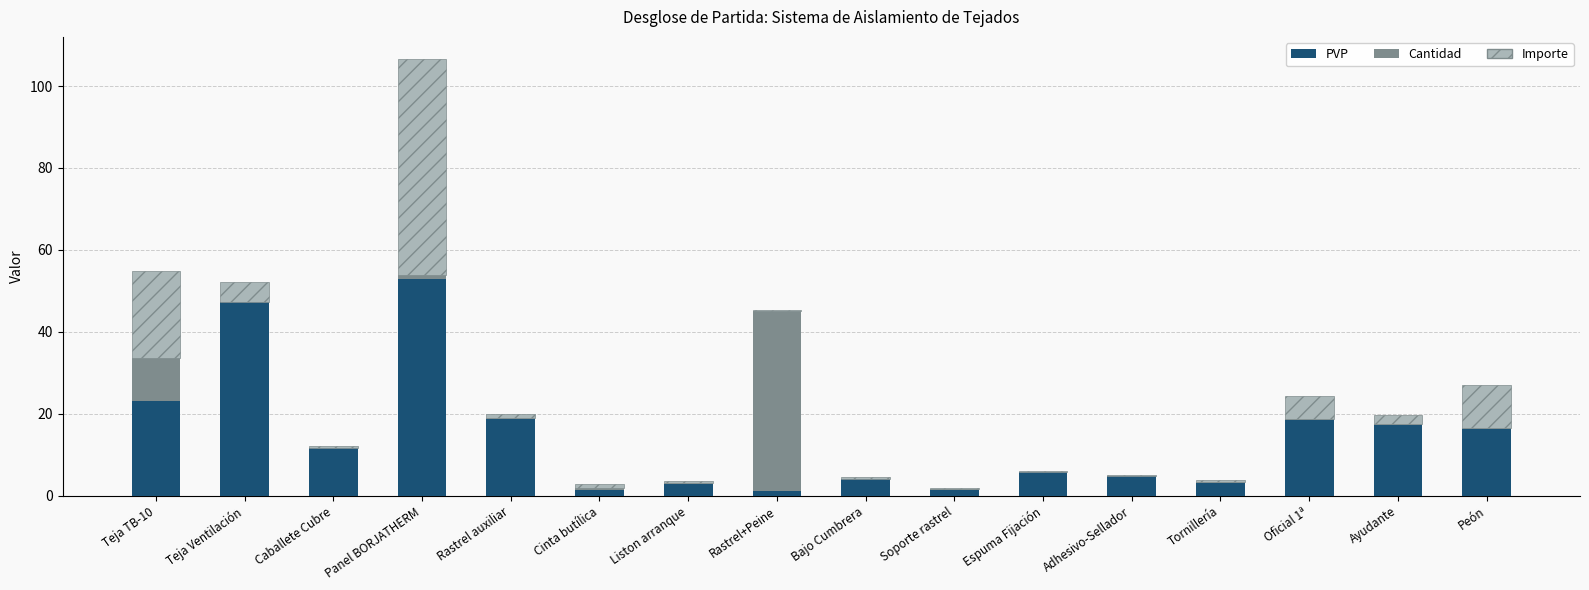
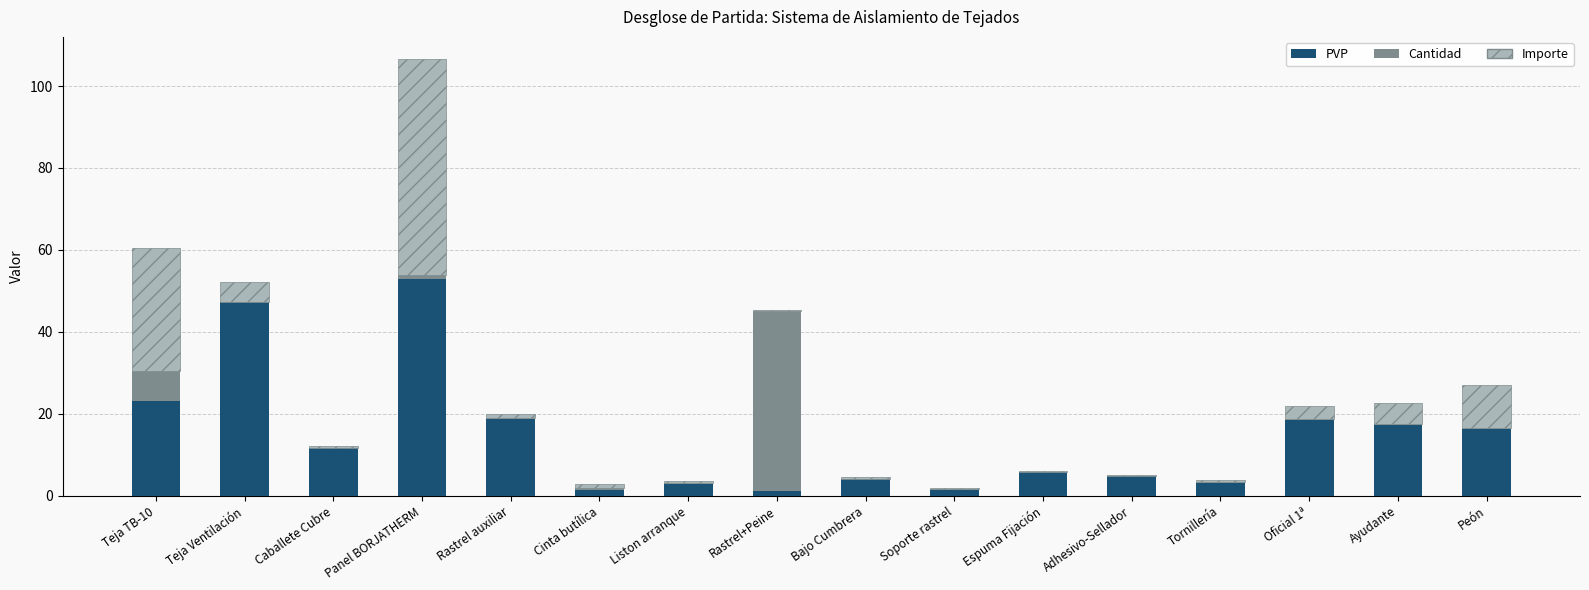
  {
    "PVP": {
      "Teja TB-10": 23,
      "Teja Ventilación": 47,
      "Caballete Cubre": 12,
      "Panel BORJATHERM": 53,
      "Rastrel auxiliar": 19,
      "Cinta butílica": 1,
      "Liston arranque": 3,
      "Rastrel+Peine": 1,
      "Bajo Cumbrera": 4,
      "Soporte rastrel": 1,
      "Espuma Fijación": 6,
      "Adhesivo-Sellador": 5,
      "Tornillería": 3,
      "Oficial 1ª": 18,
      "Ayudante": 17,
      "Peón": 16
    },
    "Cantidad": {
-     "Teja TB-10": 10,
+     "Teja TB-10": 7,
      "Panel BORJATHERM": 1,
      "Rastrel+Peine": 44
    },
    "Importe": {
-     "Teja TB-10": 21,
+     "Teja TB-10": 30,
      "Teja Ventilación": 5,
      "Panel BORJATHERM": 53,
      "Rastrel auxiliar": 1,
      "Cinta butílica": 1,
-     "Oficial 1ª": 6,
-     "Ayudante": 2,
+     "Oficial 1ª": 3,
+     "Ayudante": 5,
      "Peón": 10
    }
  }
